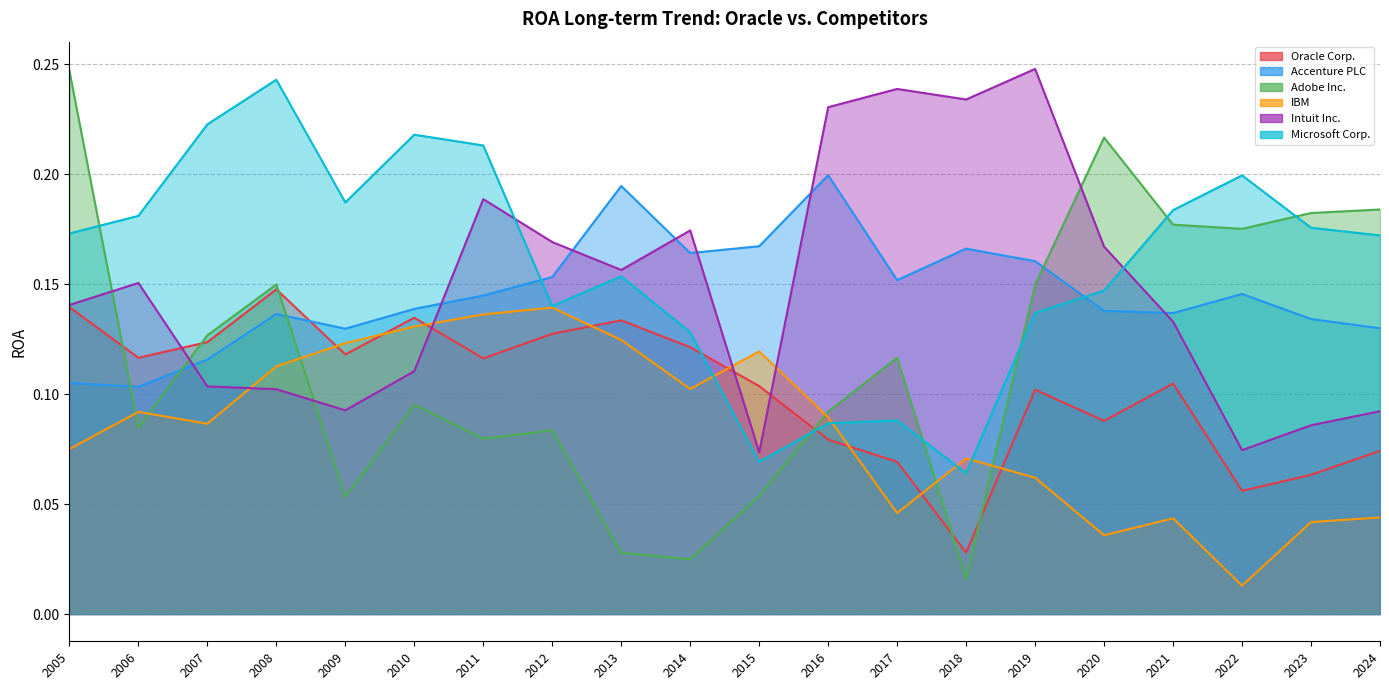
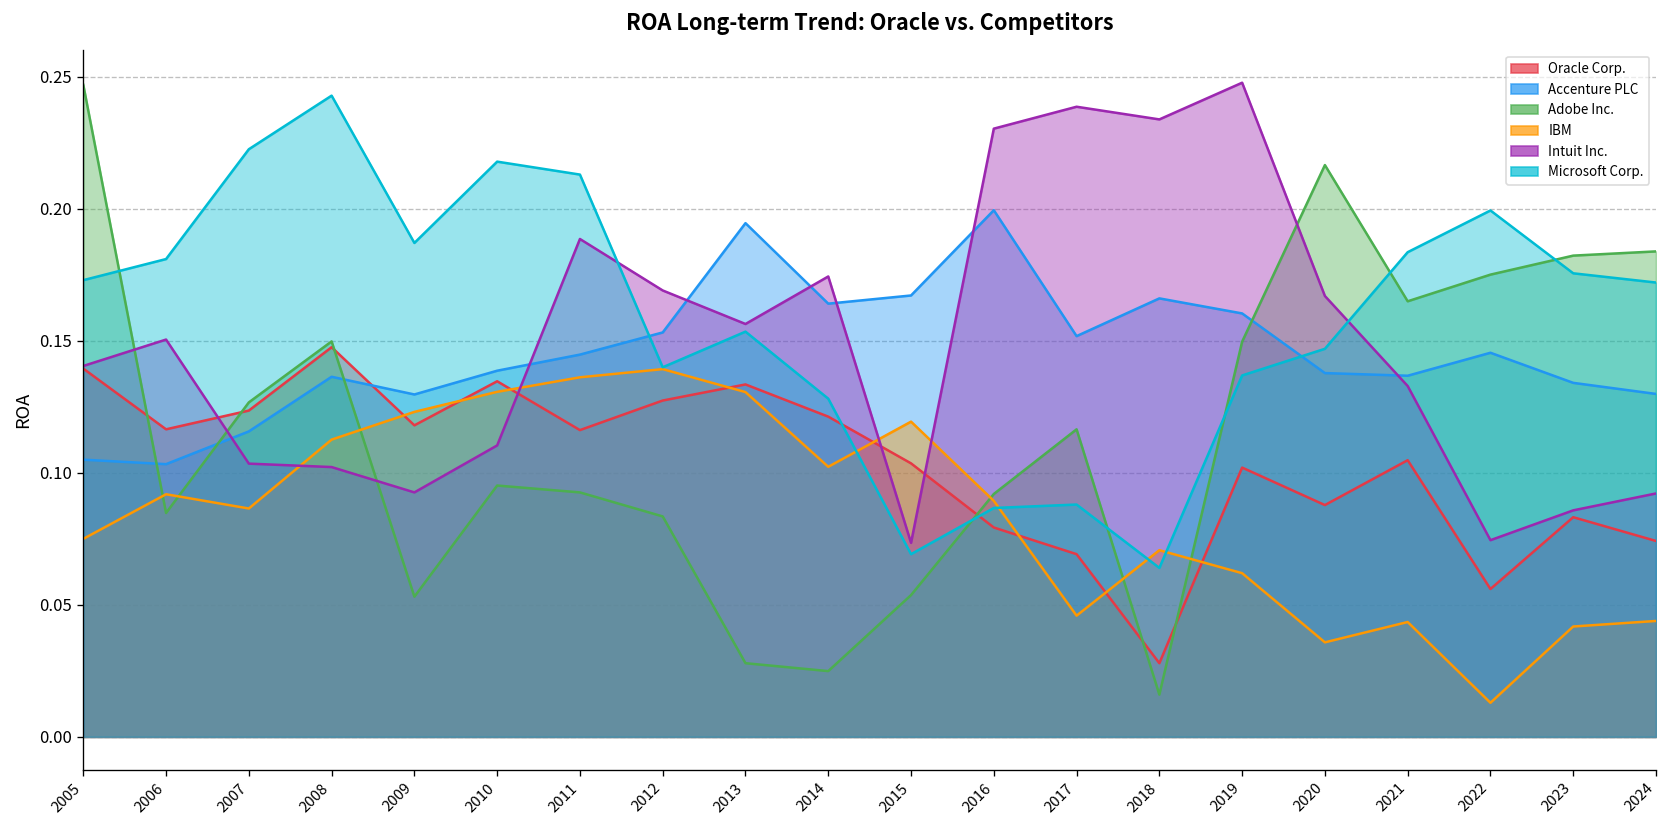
  {
    "Oracle Corp.": {
      "2006": 0.117,
      "2007": 0.124,
      "2008": 0.148,
      "2009": 0.118,
      "2010": 0.135,
      "2011": 0.116,
      "2012": 0.127,
      "2013": 0.134,
      "2014": 0.121,
      "2015": 0.104,
      "2016": 0.079,
      "2017": 0.069,
      "2018": 0.028,
      "2019": 0.102,
      "2020": 0.088,
      "2021": 0.105,
      "2022": 0.056,
-     "2023": 0.063,
+     "2023": 0.083,
      "2024": 0.074
    },
    "Adobe Inc.": {
      "2005": 0.247,
      "2006": 0.085,
      "2007": 0.127,
      "2008": 0.150,
      "2009": 0.053,
      "2010": 0.095,
-     "2011": 0.080,
+     "2011": 0.093,
      "2012": 0.084,
      "2013": 0.028,
      "2014": 0.025,
      "2015": 0.054,
      "2016": 0.092,
      "2017": 0.117,
      "2018": 0.016,
      "2019": 0.150,
      "2020": 0.217,
-     "2021": 0.177,
+     "2021": 0.165,
      "2022": 0.175,
      "2023": 0.182,
      "2024": 0.184
    },
    "IBM": {
      "2005": 0.075,
      "2006": 0.092,
      "2007": 0.087,
      "2008": 0.113,
      "2009": 0.123,
      "2010": 0.131,
      "2011": 0.136,
-     "2013": 0.125,
+     "2013": 0.131,
      "2014": 0.102,
      "2015": 0.119,
      "2016": 0.089,
      "2017": 0.046,
      "2018": 0.071,
      "2019": 0.062,
      "2020": 0.036,
      "2021": 0.044,
      "2022": 0.013,
      "2023": 0.042,
      "2024": 0.044
    },
    "Intuit Inc.": {
      "2006": 0.151,
      "2007": 0.104,
      "2008": 0.102,
      "2009": 0.093,
      "2010": 0.110,
      "2011": 0.189,
      "2012": 0.169,
      "2013": 0.156,
      "2014": 0.174,
      "2015": 0.074,
      "2016": 0.230,
      "2017": 0.239,
      "2018": 0.234,
      "2019": 0.248,
      "2020": 0.167,
      "2021": 0.133,
      "2022": 0.075,
      "2023": 0.086,
      "2024": 0.092
    }
  }
